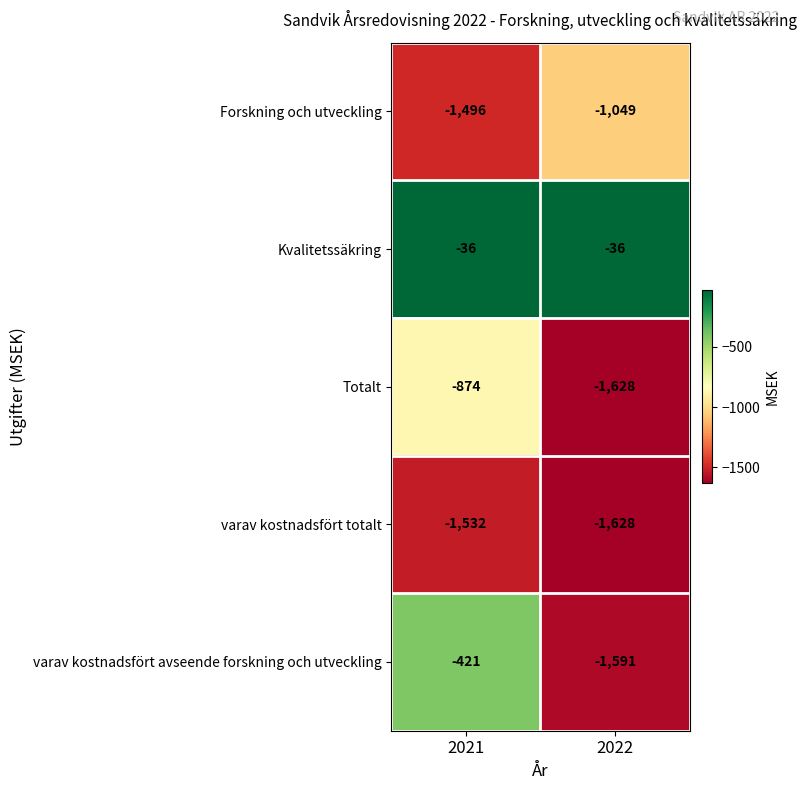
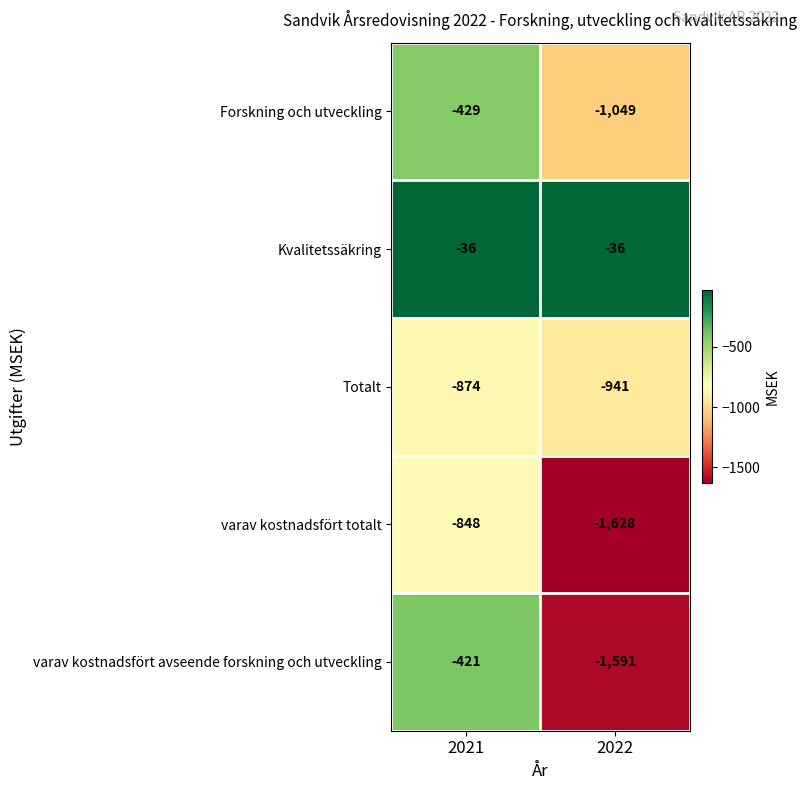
  {
    "Forskning och utveckling": {
-     "2021": "-1,496",
+     "2021": "-429",
      "2022": "-1,049"
    },
    "Kvalitetssäkring": {
      "2021": "-36",
      "2022": "-36"
    },
    "Totalt": {
      "2021": "-874",
-     "2022": "-1,628"
+     "2022": "-941"
    },
    "varav kostnadsfört totalt": {
-     "2021": "-1,532",
+     "2021": "-848",
      "2022": "-1,628"
    },
    "varav kostnadsfört avseende forskning och utveckling": {
      "2021": "-421",
      "2022": "-1,591"
    }
  }
